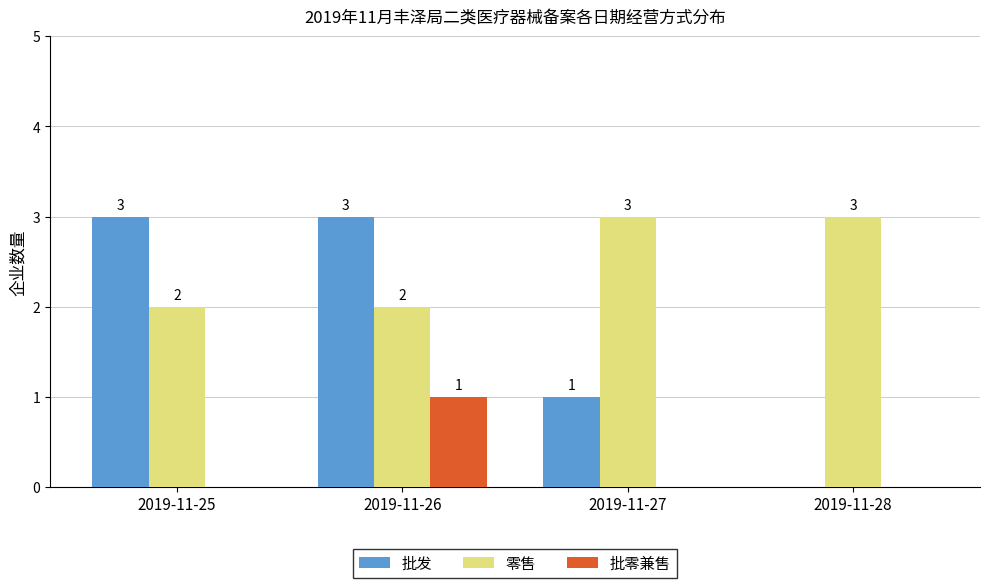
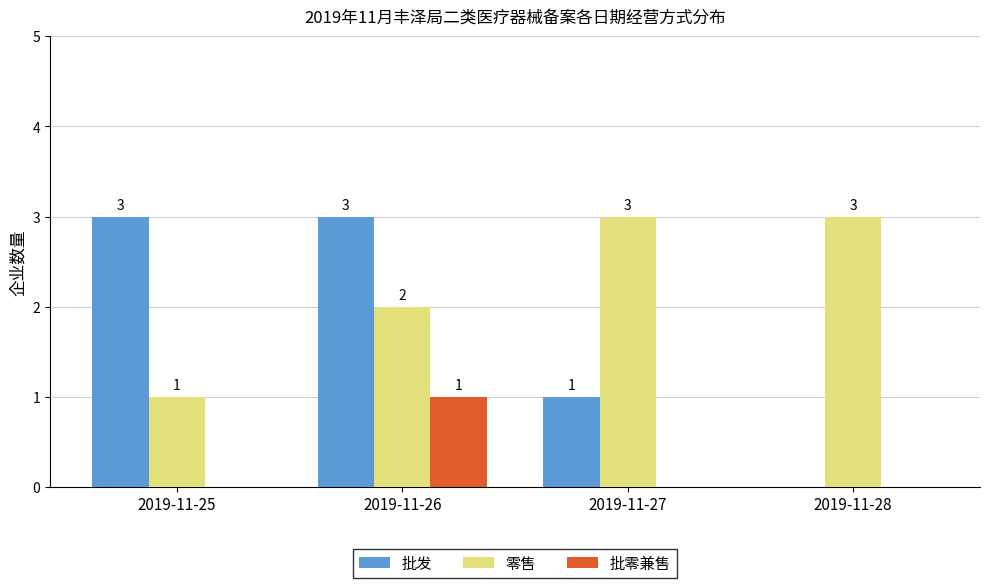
  {
    "批发": {
      "2019-11-25": 3,
      "2019-11-26": 3,
      "2019-11-27": 1
    },
    "零售": {
-     "2019-11-25": 2,
+     "2019-11-25": 1,
      "2019-11-26": 2,
      "2019-11-27": 3,
      "2019-11-28": 3
    },
    "批零兼售": {
      "2019-11-26": 1
    }
  }
